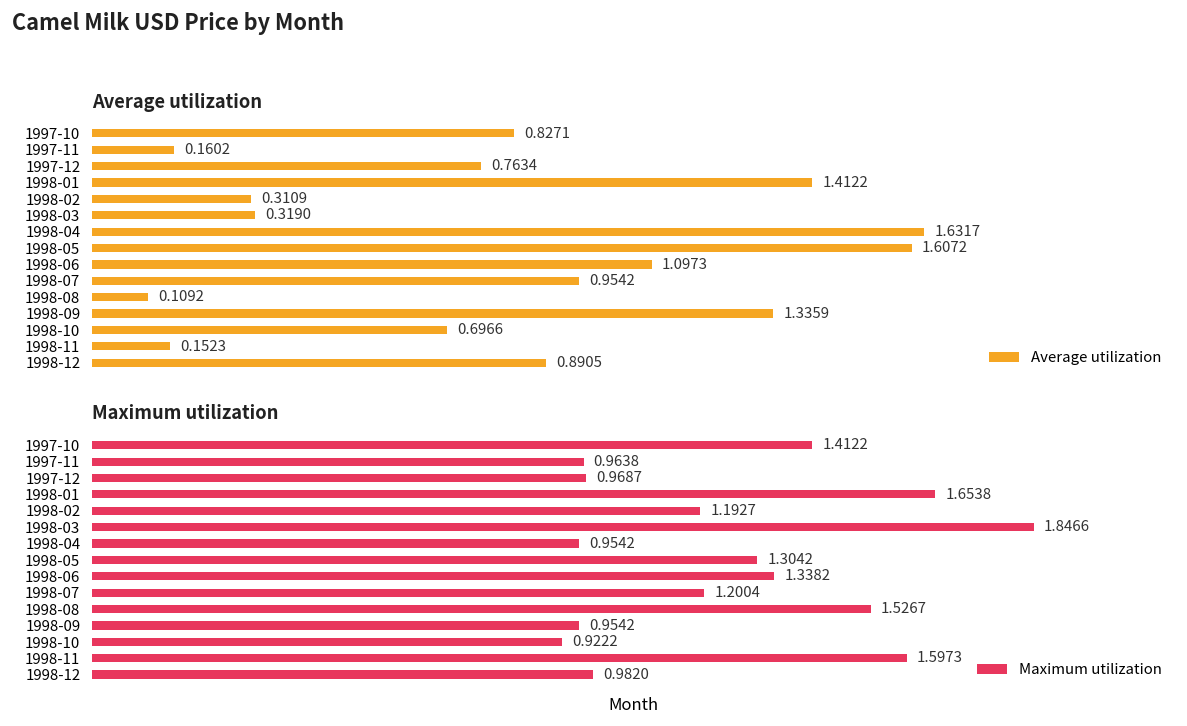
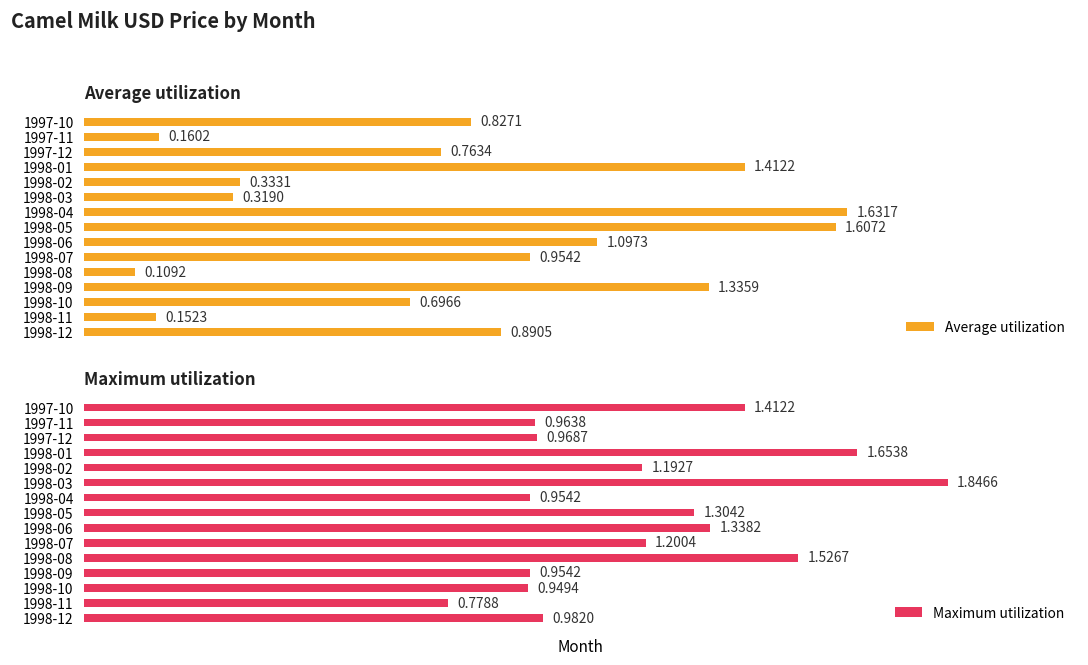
  {
    "Average utilization": {
      "1997-10": 0.8271,
      "1997-11": 0.1602,
      "1997-12": 0.7634,
      "1998-01": 1.4122,
-     "1998-02": 0.3109,
+     "1998-02": 0.3331,
      "1998-03": 0.3190,
      "1998-04": 1.6317,
      "1998-05": 1.6072,
      "1998-06": 1.0973,
      "1998-07": 0.9542,
      "1998-08": 0.1092,
      "1998-09": 1.3359,
      "1998-10": 0.6966,
      "1998-11": 0.1523,
      "1998-12": 0.8905
    },
    "Maximum utilization": {
      "1997-10": 1.4122,
      "1997-11": 0.9638,
      "1997-12": 0.9687,
      "1998-01": 1.6538,
      "1998-02": 1.1927,
      "1998-03": 1.8466,
      "1998-04": 0.9542,
      "1998-05": 1.3042,
      "1998-06": 1.3382,
      "1998-07": 1.2004,
      "1998-08": 1.5267,
      "1998-09": 0.9542,
-     "1998-10": 0.9222,
-     "1998-11": 1.5973,
+     "1998-10": 0.9494,
+     "1998-11": 0.7788,
      "1998-12": 0.9820
    }
  }
